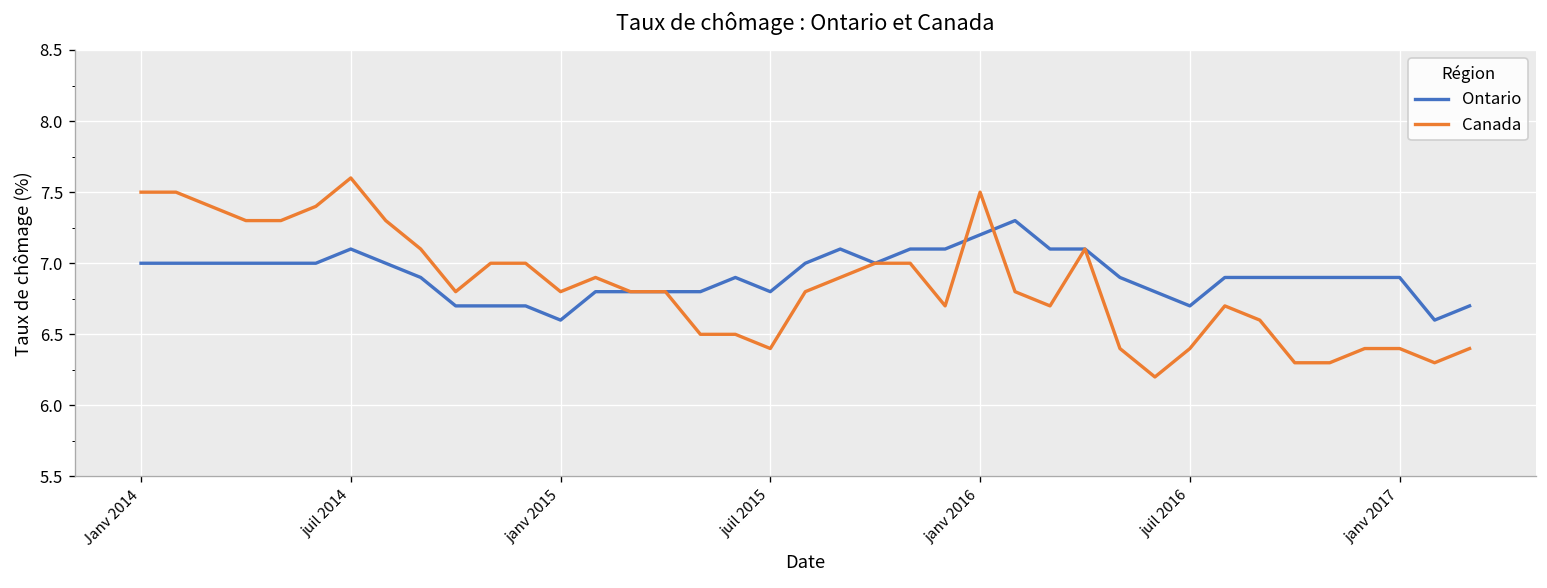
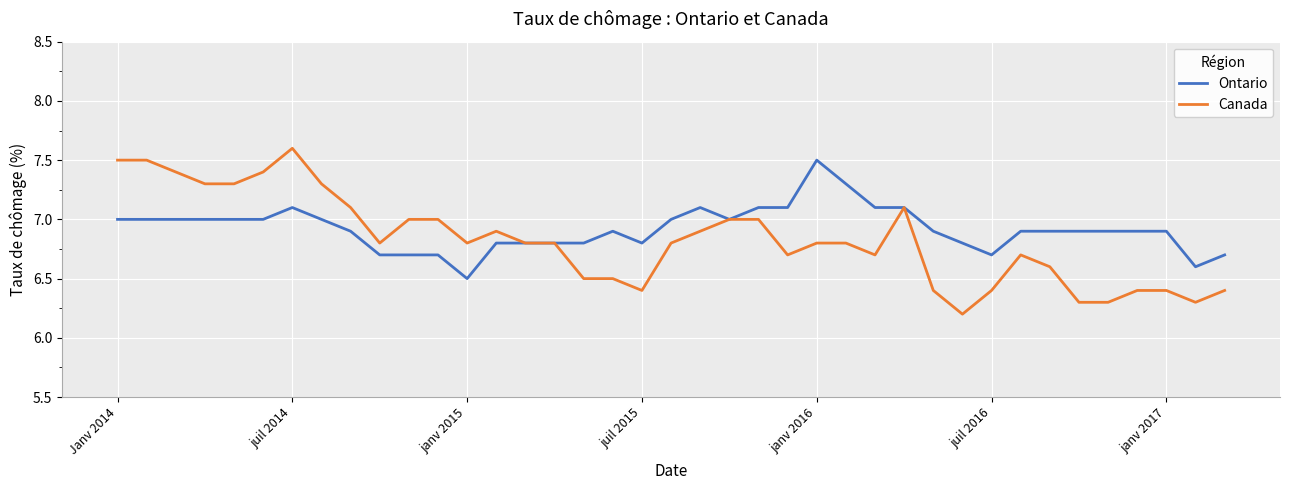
  {
    "Ontario": {
      "Janv 2014": 7.0,
      "juil 2014": 7.1,
-     "janv 2015": 6.6,
+     "janv 2015": 6.5,
      "juil 2015": 6.8,
-     "janv 2016": 7.2,
+     "janv 2016": 7.5,
      "juil 2016": 6.7,
      "janv 2017": 6.9
    },
    "Canada": {
      "Janv 2014": 7.5,
      "juil 2014": 7.6,
      "janv 2015": 6.8,
      "juil 2015": 6.4,
-     "janv 2016": 7.5,
+     "janv 2016": 6.8,
      "juil 2016": 6.4,
      "janv 2017": 6.4
    }
  }
